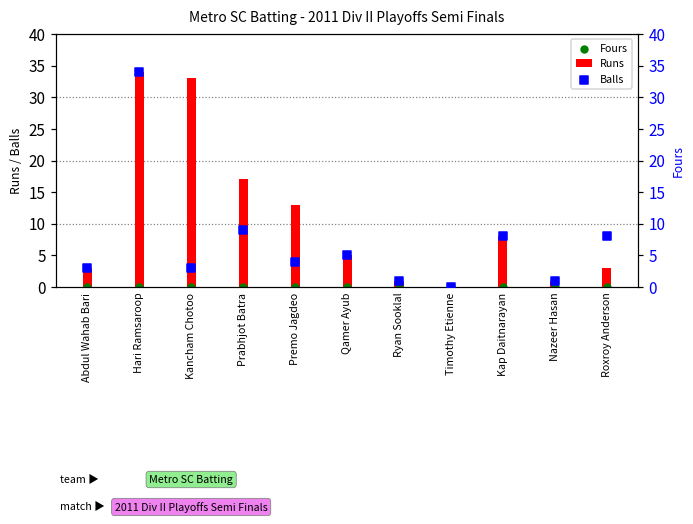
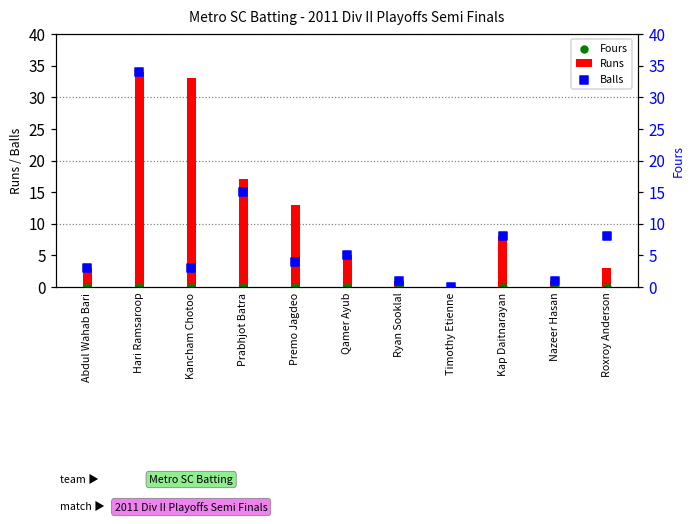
  {
    "Runs": {
      "Abdul Wahab Bari": 3,
      "Hari Ramsaroop": 34,
      "Kancham Chotoo": 33,
      "Prabhjot Batra": 17,
      "Premo Jagdeo": 13,
      "Qamer Ayub": 5,
      "Ryan Sooklal": 1,
      "Timothy Etienne": 0,
      "Kap Daitnarayan": 8,
      "Nazeer Hasan": 1,
      "Roxroy Anderson": 3
    },
    "Balls": {
-     "Prabhjot Batra": 9
+     "Prabhjot Batra": 15
    }
  }
